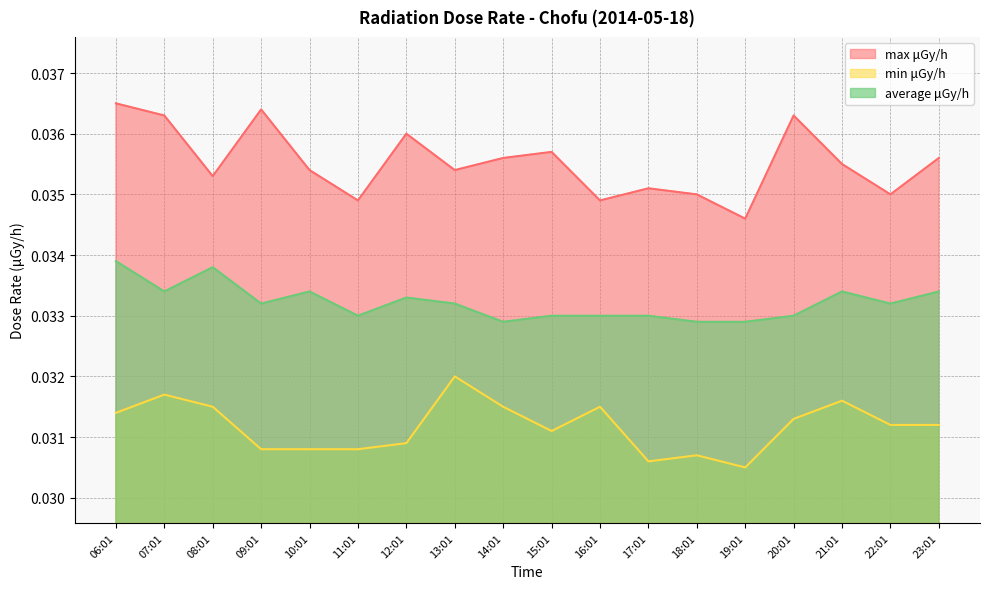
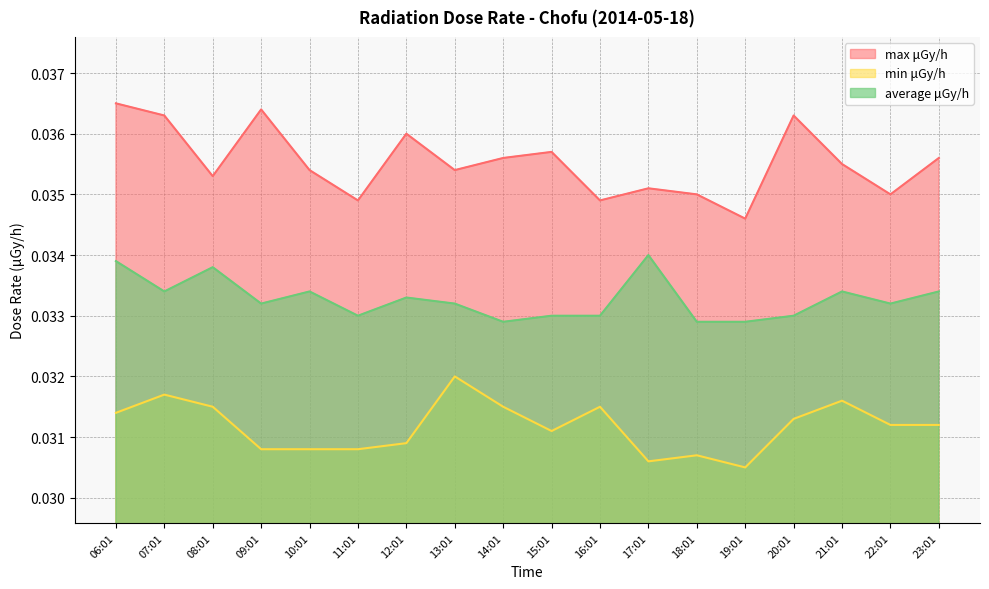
  {
    "max μGy/h": {
      "06:01": 0.0365,
      "07:01": 0.0363,
      "08:01": 0.0353,
      "09:01": 0.0364,
      "10:01": 0.0354,
      "11:01": 0.0349,
      "12:01": 0.036,
      "13:01": 0.0354,
      "14:01": 0.0356,
      "15:01": 0.0357,
      "16:01": 0.0349,
      "17:01": 0.0351,
      "18:01": 0.035,
      "19:01": 0.0346,
      "20:01": 0.0363,
      "21:01": 0.0355,
      "22:01": 0.035,
      "23:01": 0.0356
    },
    "min μGy/h": {
      "06:01": 0.0314,
      "07:01": 0.0317,
      "08:01": 0.0315,
      "09:01": 0.0308,
      "10:01": 0.0308,
      "11:01": 0.0308,
      "12:01": 0.0309,
      "13:01": 0.032,
      "14:01": 0.0315,
      "15:01": 0.0311,
      "16:01": 0.0315,
      "17:01": 0.0306,
      "18:01": 0.0307,
      "19:01": 0.0305,
      "20:01": 0.0313,
      "21:01": 0.0316,
      "22:01": 0.0312,
      "23:01": 0.0312
    },
    "average μGy/h": {
      "06:01": 0.0339,
      "07:01": 0.0334,
      "08:01": 0.0338,
      "09:01": 0.0332,
      "10:01": 0.0334,
      "11:01": 0.033,
      "12:01": 0.0333,
      "13:01": 0.0332,
      "14:01": 0.0329,
      "15:01": 0.033,
      "16:01": 0.033,
-     "17:01": 0.033,
+     "17:01": 0.034,
      "18:01": 0.0329,
      "19:01": 0.0329,
      "20:01": 0.033,
      "21:01": 0.0334,
      "22:01": 0.0332,
      "23:01": 0.0334
    }
  }
